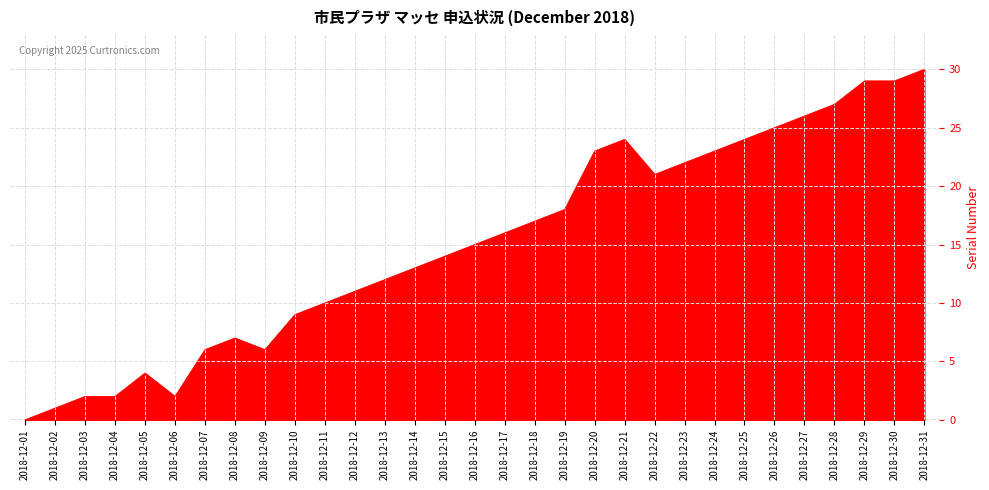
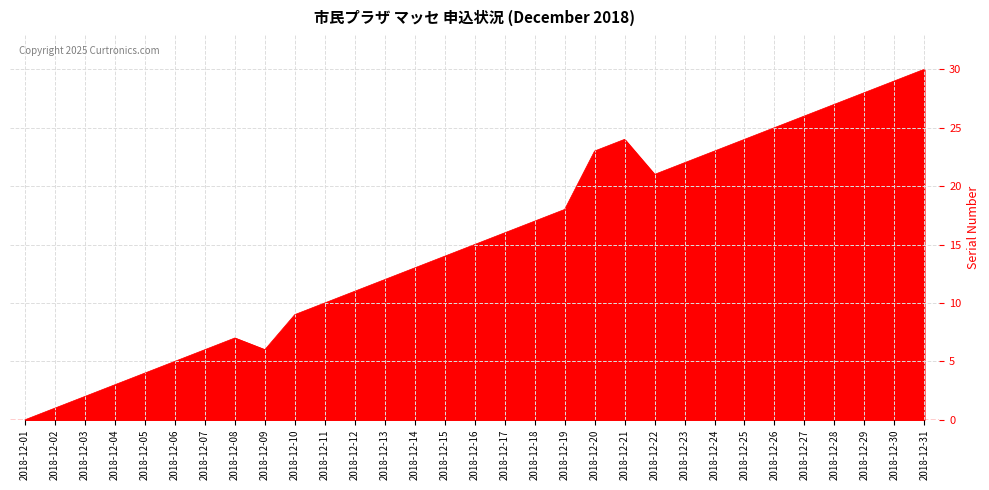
  {
    "2018-12-01": 0.0,
    "2018-12-02": 1.0,
    "2018-12-03": 2.0,
-   "2018-12-04": 2.0,
+   "2018-12-04": 3.0,
    "2018-12-05": 4.0,
-   "2018-12-06": 2.0,
+   "2018-12-06": 5.0,
    "2018-12-07": 6.0,
    "2018-12-08": 7.0,
    "2018-12-09": 6.0,
    "2018-12-10": 9.0,
    "2018-12-11": 10.0,
    "2018-12-12": 11.0,
    "2018-12-13": 12.0,
    "2018-12-14": 13.0,
    "2018-12-15": 14.0,
    "2018-12-16": 15.0,
    "2018-12-17": 16.0,
    "2018-12-18": 17.0,
    "2018-12-19": 18.0,
    "2018-12-20": 23.0,
    "2018-12-21": 24.0,
    "2018-12-22": 21.0,
    "2018-12-23": 22.0,
    "2018-12-24": 23.0,
    "2018-12-25": 24.0,
    "2018-12-26": 25.0,
    "2018-12-27": 26.0,
    "2018-12-28": 27.0,
-   "2018-12-29": 29.0,
+   "2018-12-29": 28.0,
    "2018-12-30": 29.0,
    "2018-12-31": 30.0
  }
